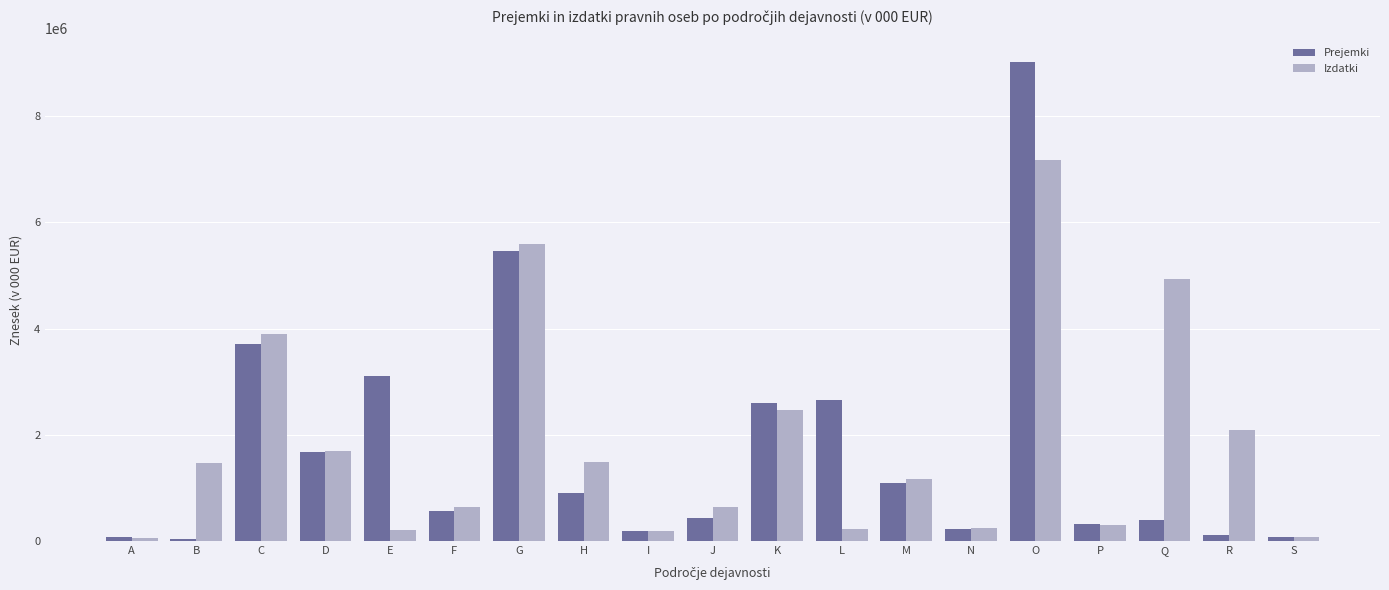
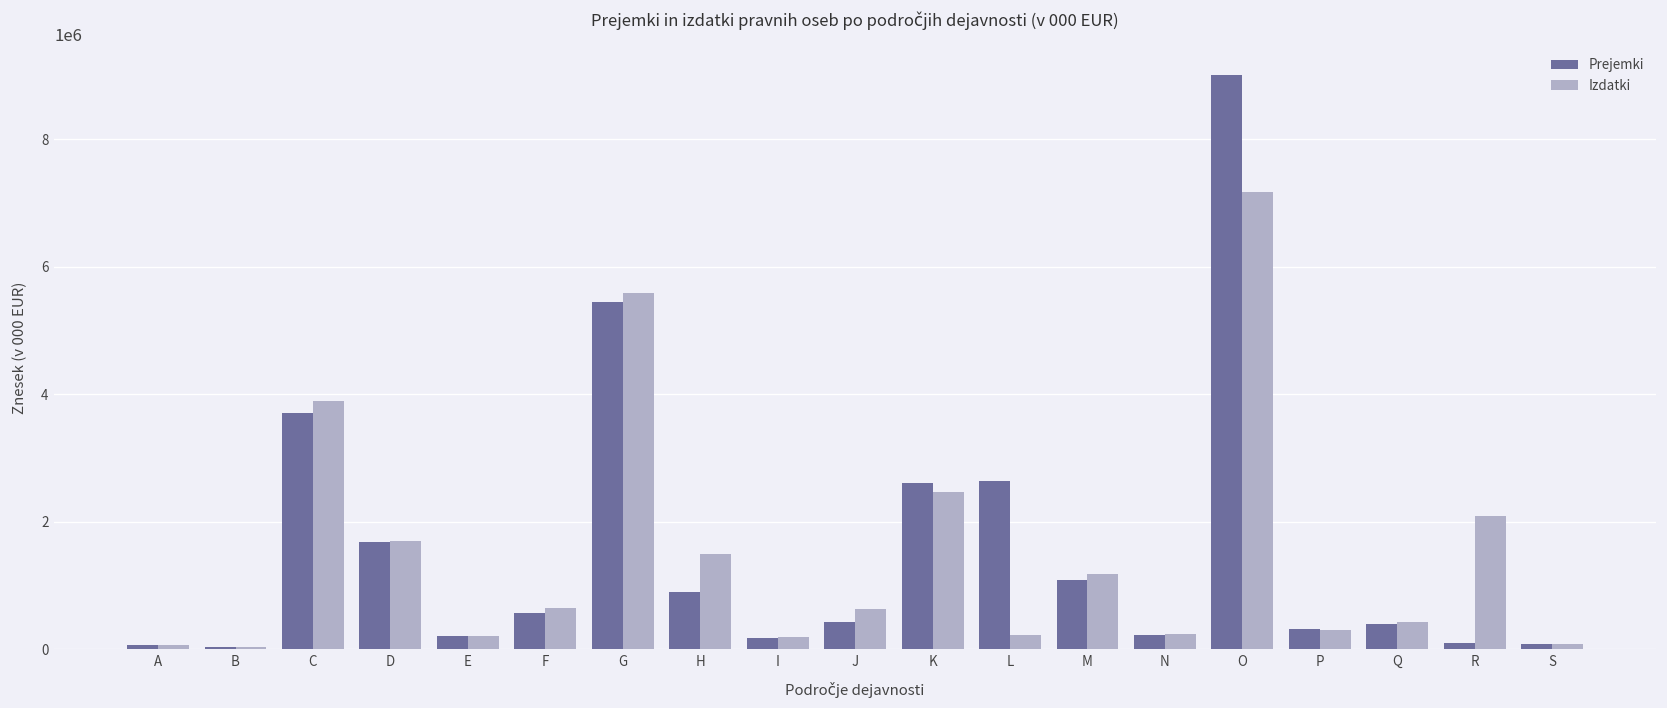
  {
    "Prejemki": {
      "A": 100000,
      "C": 3700000,
      "D": 1700000,
-     "E": 3100000,
+     "E": 200000,
      "F": 600000,
      "G": 5500000,
      "H": 900000,
      "I": 200000,
      "J": 400000,
      "K": 2600000,
      "L": 2600000,
      "M": 1100000,
      "N": 200000,
      "O": 9000000,
      "P": 300000,
      "Q": 400000,
      "R": 100000,
      "S": 100000
    },
    "Izdatki": {
      "A": 100000,
-     "B": 1500000,
+     "B": 0,
      "C": 3900000,
      "D": 1700000,
      "E": 200000,
      "F": 600000,
      "G": 5600000,
      "H": 1500000,
      "I": 200000,
      "J": 600000,
      "K": 2500000,
      "L": 200000,
      "M": 1200000,
      "N": 200000,
      "O": 7200000,
      "P": 300000,
-     "Q": 4900000,
+     "Q": 400000,
      "R": 2100000,
      "S": 100000
    }
  }
